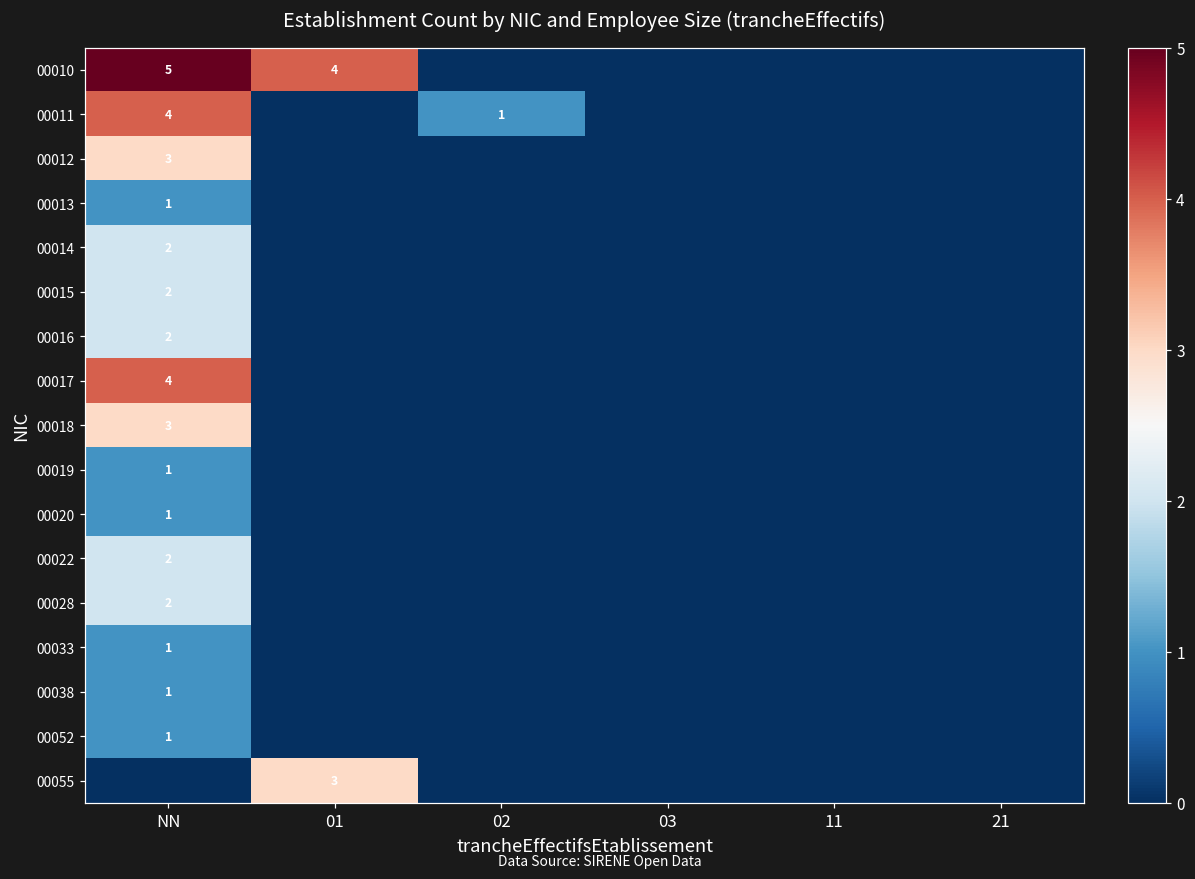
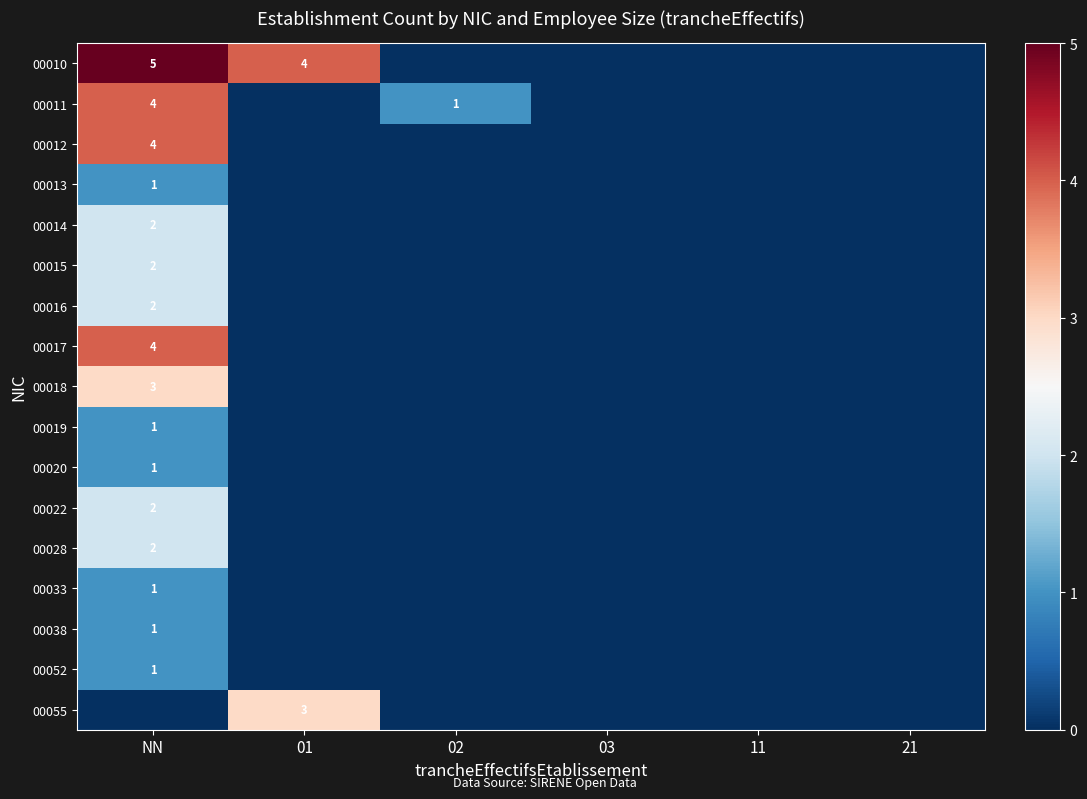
  {
    "00010": {
      "NN": 5,
      "01": 4
    },
    "00011": {
      "NN": 4,
      "02": 1
    },
    "00012": {
-     "NN": 3
+     "NN": 4
    },
    "00013": {
      "NN": 1
    },
    "00017": {
      "NN": 4
    },
    "00018": {
      "NN": 3
    },
    "00019": {
      "NN": 1
    },
    "00020": {
      "NN": 1
    },
    "00033": {
      "NN": 1
    },
    "00038": {
      "NN": 1
    },
    "00052": {
      "NN": 1
    },
    "00055": {
      "01": 3
    }
  }
